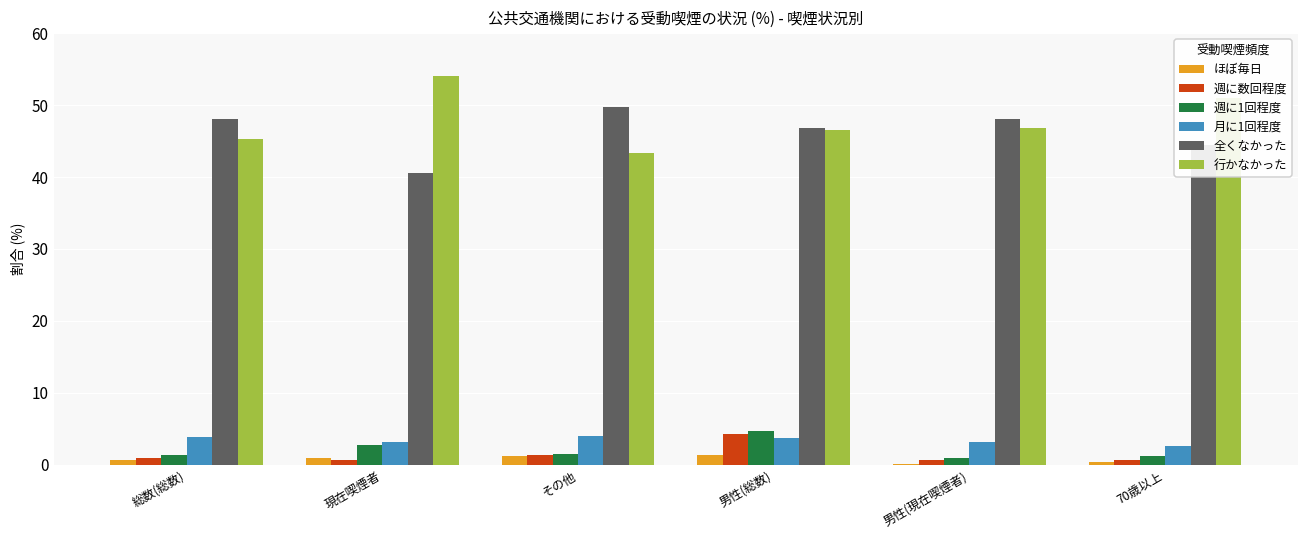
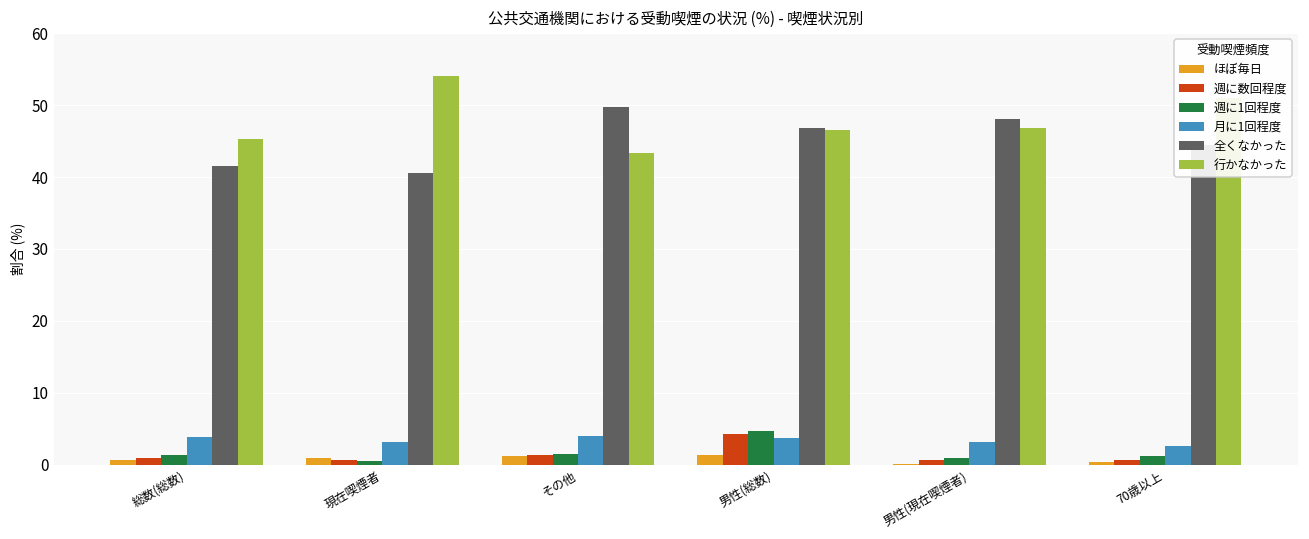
  {
    "ほぼ毎日": {
      "総数(総数)": 1,
      "現在喫煙者": 1,
      "その他": 1,
      "男性(総数)": 1
    },
    "週に数回程度": {
      "総数(総数)": 1,
      "現在喫煙者": 1,
      "その他": 1,
      "男性(総数)": 4,
      "男性(現在喫煙者)": 1,
      "70歳以上": 1
    },
    "週に1回程度": {
      "総数(総数)": 1,
-     "現在喫煙者": 3,
+     "現在喫煙者": 1,
      "その他": 2,
      "男性(総数)": 5,
      "男性(現在喫煙者)": 1,
      "70歳以上": 1
    },
    "月に1回程度": {
      "総数(総数)": 4,
      "現在喫煙者": 3,
      "その他": 4,
      "男性(総数)": 4,
      "男性(現在喫煙者)": 3,
      "70歳以上": 3
    },
    "全くなかった": {
-     "総数(総数)": 48,
+     "総数(総数)": 42,
      "現在喫煙者": 41,
      "その他": 50,
      "男性(総数)": 47,
      "男性(現在喫煙者)": 48
    },
    "行かなかった": {
      "総数(総数)": 45,
      "現在喫煙者": 54,
      "その他": 43,
      "男性(総数)": 47,
      "男性(現在喫煙者)": 47
    }
  }
